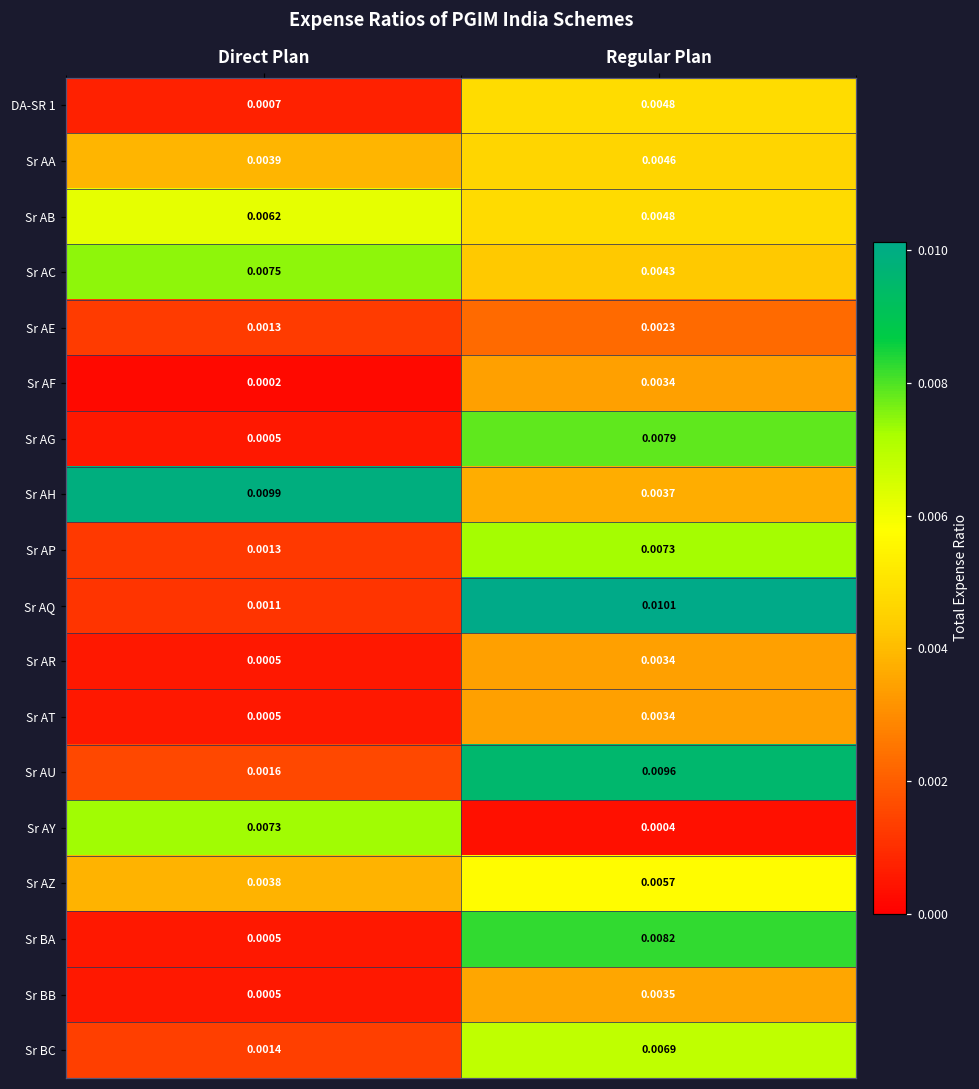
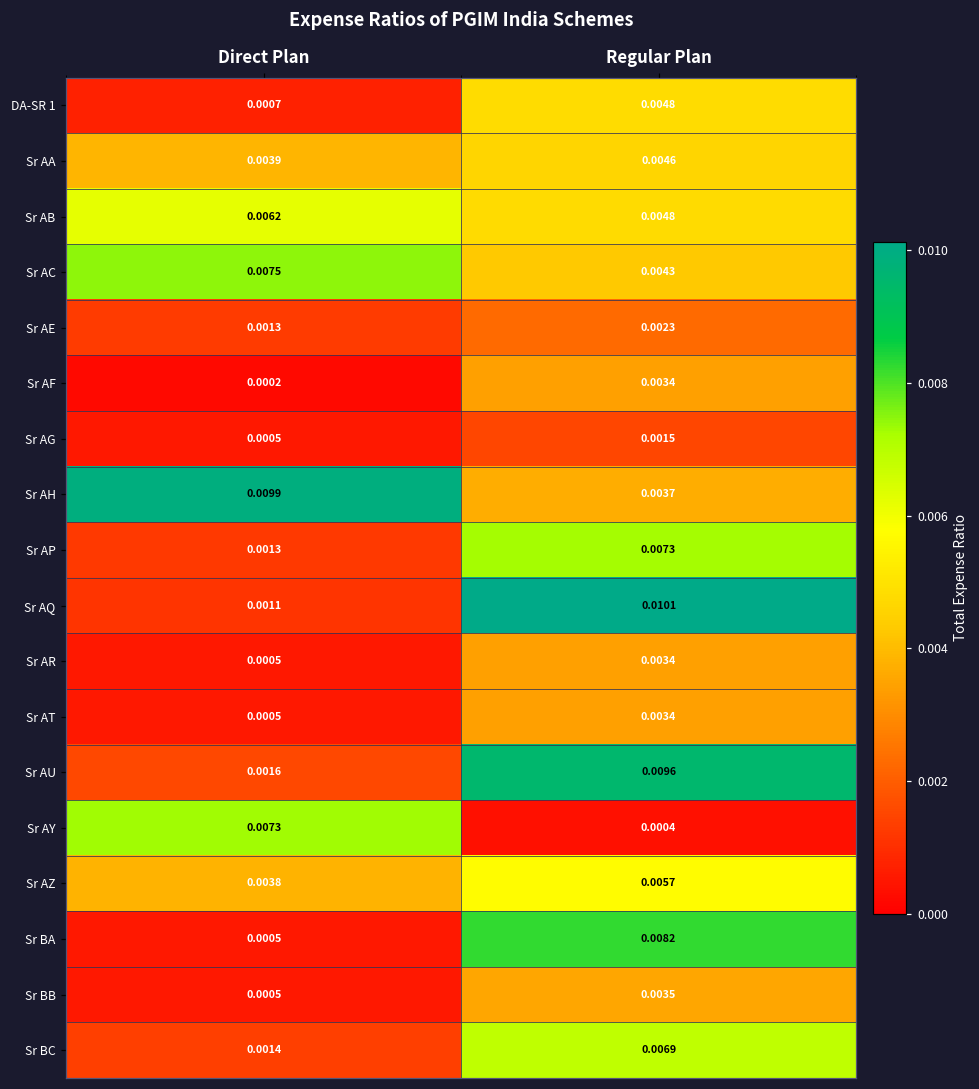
  {
    "DA-SR 1": {
      "Direct Plan": 0.0007,
      "Regular Plan": 0.0048
    },
    "Sr AA": {
      "Direct Plan": 0.0039,
      "Regular Plan": 0.0046
    },
    "Sr AB": {
      "Direct Plan": 0.0062,
      "Regular Plan": 0.0048
    },
    "Sr AC": {
      "Direct Plan": 0.0075,
      "Regular Plan": 0.0043
    },
    "Sr AE": {
      "Direct Plan": 0.0013,
      "Regular Plan": 0.0023
    },
    "Sr AF": {
      "Direct Plan": 0.0002,
      "Regular Plan": 0.0034
    },
    "Sr AG": {
      "Direct Plan": 0.0005,
-     "Regular Plan": 0.0079
+     "Regular Plan": 0.0015
    },
    "Sr AH": {
      "Direct Plan": 0.0099,
      "Regular Plan": 0.0037
    },
    "Sr AP": {
      "Direct Plan": 0.0013,
      "Regular Plan": 0.0073
    },
    "Sr AQ": {
      "Direct Plan": 0.0011,
      "Regular Plan": 0.0101
    },
    "Sr AR": {
      "Direct Plan": 0.0005,
      "Regular Plan": 0.0034
    },
    "Sr AT": {
      "Direct Plan": 0.0005,
      "Regular Plan": 0.0034
    },
    "Sr AU": {
      "Direct Plan": 0.0016,
      "Regular Plan": 0.0096
    },
    "Sr AY": {
      "Direct Plan": 0.0073,
      "Regular Plan": 0.0004
    },
    "Sr AZ": {
      "Direct Plan": 0.0038,
      "Regular Plan": 0.0057
    },
    "Sr BA": {
      "Direct Plan": 0.0005,
      "Regular Plan": 0.0082
    },
    "Sr BB": {
      "Direct Plan": 0.0005,
      "Regular Plan": 0.0035
    },
    "Sr BC": {
      "Direct Plan": 0.0014,
      "Regular Plan": 0.0069
    }
  }
